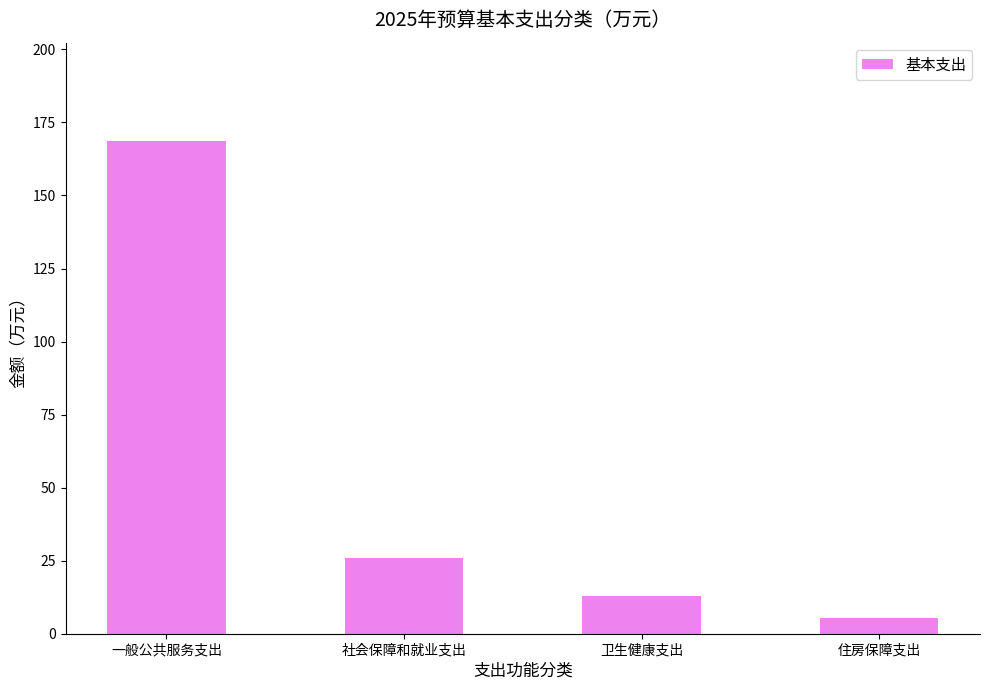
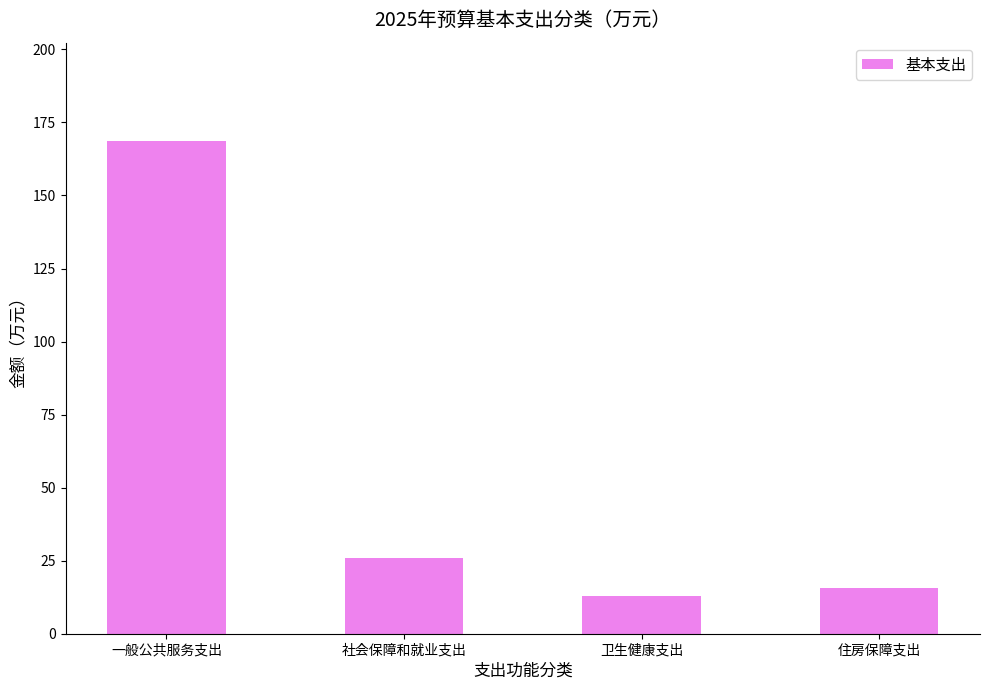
  {
    "一般公共服务支出": 169,
    "社会保障和就业支出": 26,
    "卫生健康支出": 13,
-   "住房保障支出": 5
+   "住房保障支出": 16
  }
